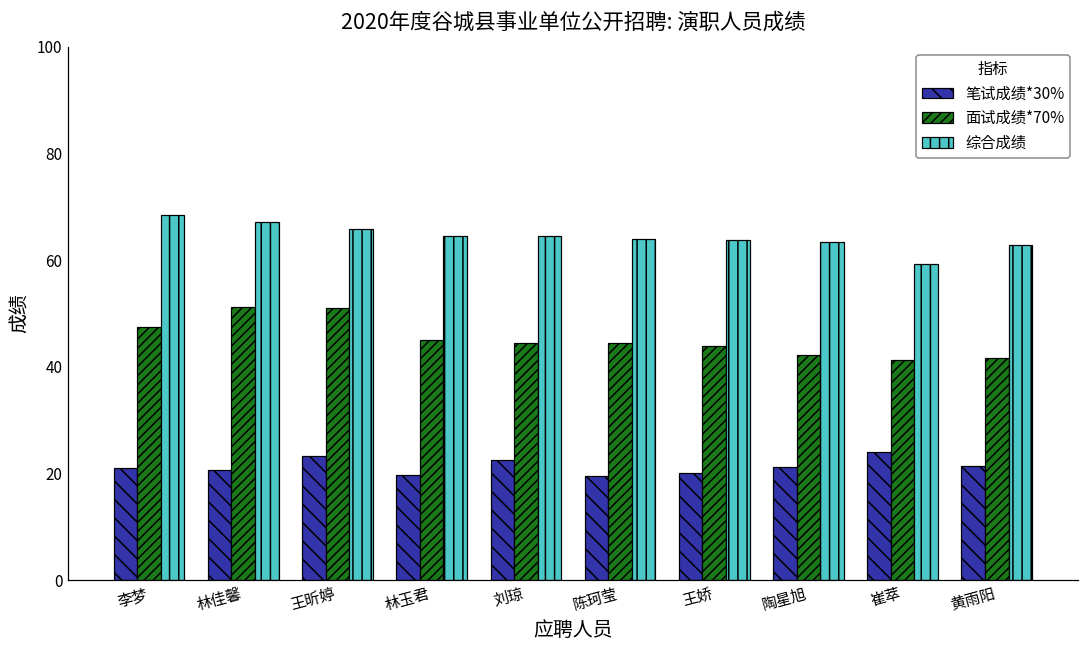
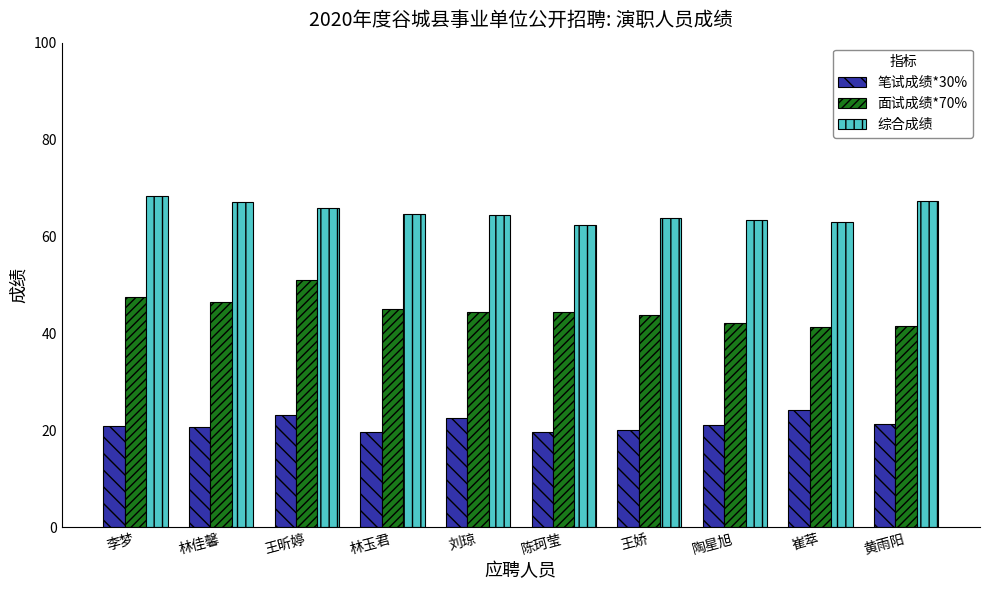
  {
    "笔试成绩*30%": {
      "李梦": 21,
      "林佳馨": 21,
      "王昕婷": 23,
      "林玉君": 20,
      "刘琼": 23,
      "陈珂莹": 20,
      "王娇": 20,
      "陶星旭": 21,
      "崔萃": 24,
      "黄雨阳": 21
    },
    "面试成绩*70%": {
      "李梦": 47,
-     "林佳馨": 51,
+     "林佳馨": 46,
      "王昕婷": 51,
      "林玉君": 45,
      "刘琼": 44,
      "陈珂莹": 44,
      "王娇": 44,
      "陶星旭": 42,
      "崔萃": 41,
      "黄雨阳": 42
    },
    "综合成绩": {
      "李梦": 68,
      "林佳馨": 67,
      "王昕婷": 66,
      "林玉君": 65,
      "刘琼": 64,
-     "陈珂莹": 64,
+     "陈珂莹": 62,
      "王娇": 64,
      "陶星旭": 63,
-     "崔萃": 59,
-     "黄雨阳": 63
+     "崔萃": 63,
+     "黄雨阳": 67
    }
  }
